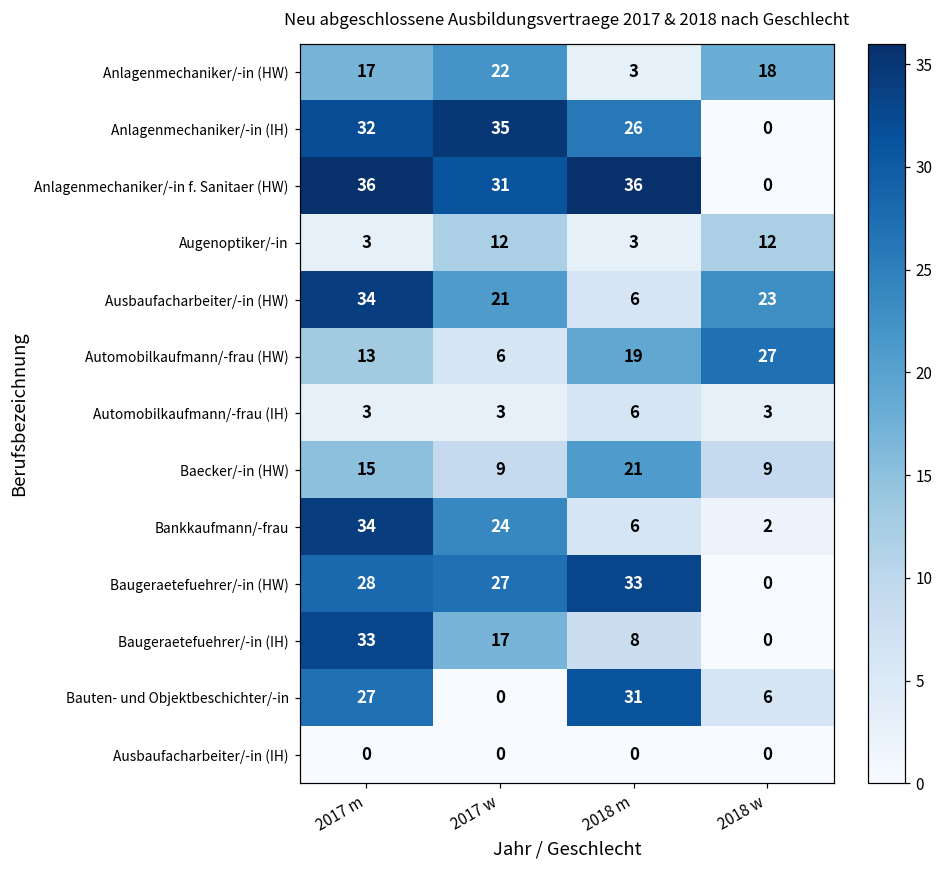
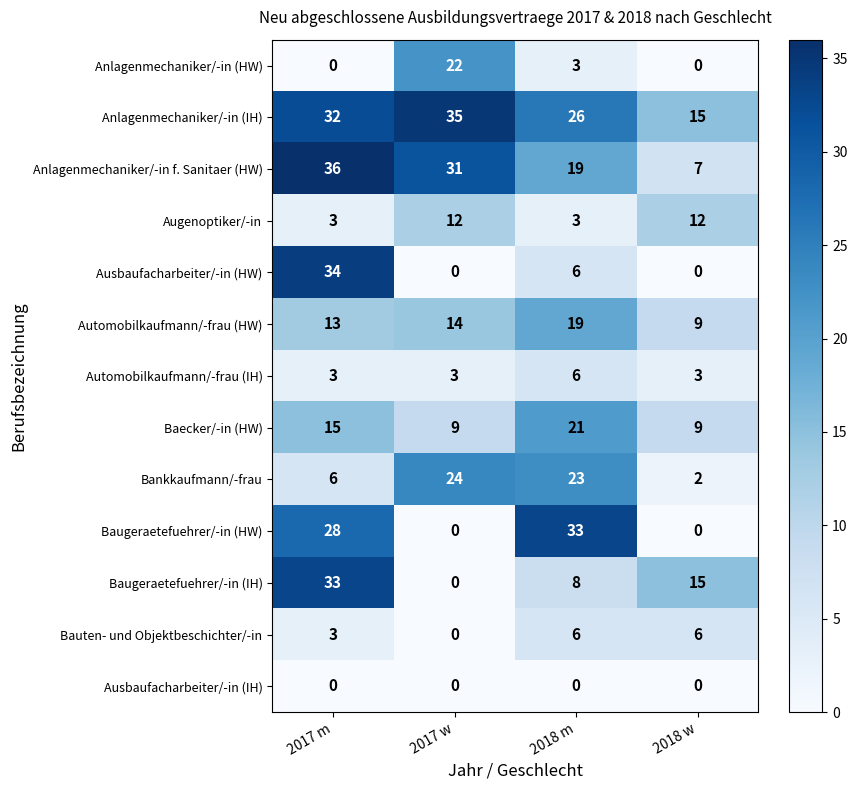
  {
    "Anlagenmechaniker/-in (HW)": {
-     "2017 m": 17,
+     "2017 m": 0,
      "2017 w": 22,
      "2018 m": 3,
-     "2018 w": 18
+     "2018 w": 0
    },
    "Anlagenmechaniker/-in (IH)": {
      "2017 m": 32,
      "2017 w": 35,
      "2018 m": 26,
-     "2018 w": 0
+     "2018 w": 15
    },
    "Anlagenmechaniker/-in f. Sanitaer (HW)": {
      "2017 m": 36,
      "2017 w": 31,
-     "2018 m": 36,
-     "2018 w": 0
+     "2018 m": 19,
+     "2018 w": 7
    },
    "Augenoptiker/-in": {
      "2017 m": 3,
      "2017 w": 12,
      "2018 m": 3,
      "2018 w": 12
    },
    "Ausbaufacharbeiter/-in (HW)": {
      "2017 m": 34,
-     "2017 w": 21,
+     "2017 w": 0,
      "2018 m": 6,
-     "2018 w": 23
+     "2018 w": 0
    },
    "Automobilkaufmann/-frau (HW)": {
      "2017 m": 13,
-     "2017 w": 6,
+     "2017 w": 14,
      "2018 m": 19,
-     "2018 w": 27
+     "2018 w": 9
    },
    "Automobilkaufmann/-frau (IH)": {
      "2017 m": 3,
      "2017 w": 3,
      "2018 m": 6,
      "2018 w": 3
    },
    "Baecker/-in (HW)": {
      "2017 m": 15,
      "2017 w": 9,
      "2018 m": 21,
      "2018 w": 9
    },
    "Bankkaufmann/-frau": {
-     "2017 m": 34,
+     "2017 m": 6,
      "2017 w": 24,
-     "2018 m": 6,
+     "2018 m": 23,
      "2018 w": 2
    },
    "Baugeraetefuehrer/-in (HW)": {
      "2017 m": 28,
-     "2017 w": 27,
+     "2017 w": 0,
      "2018 m": 33,
      "2018 w": 0
    },
    "Baugeraetefuehrer/-in (IH)": {
      "2017 m": 33,
-     "2017 w": 17,
+     "2017 w": 0,
      "2018 m": 8,
-     "2018 w": 0
+     "2018 w": 15
    },
    "Bauten- und Objektbeschichter/-in": {
-     "2017 m": 27,
+     "2017 m": 3,
      "2017 w": 0,
-     "2018 m": 31,
+     "2018 m": 6,
      "2018 w": 6
    },
    "Ausbaufacharbeiter/-in (IH)": {
      "2017 m": 0,
      "2017 w": 0,
      "2018 m": 0,
      "2018 w": 0
    }
  }
